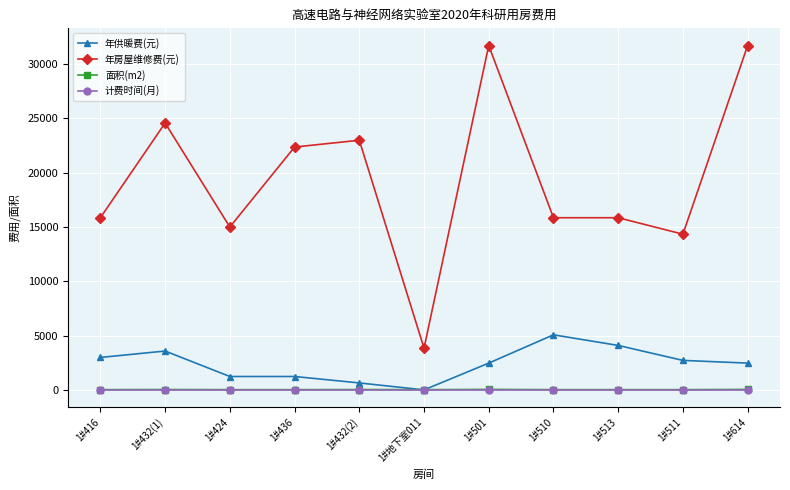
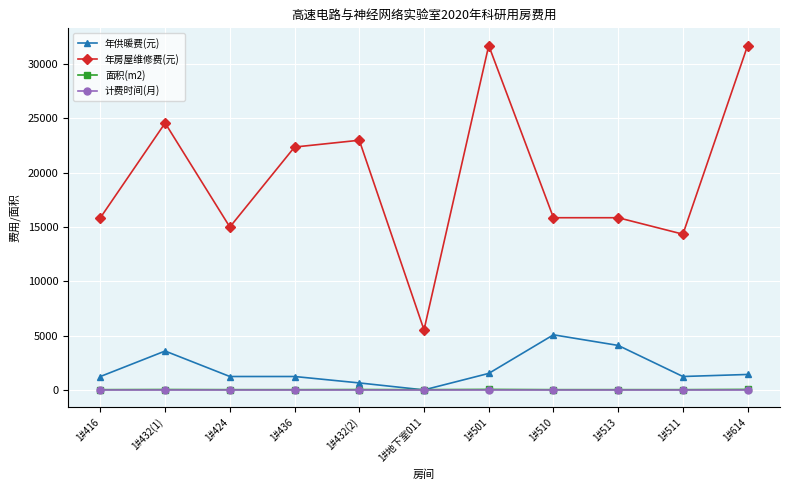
  {
    "年供暖费(元)": {
-     "1#416": 3000,
+     "1#416": 1200,
      "1#432(1)": 3600,
      "1#424": 1200,
      "1#436": 1200,
      "1#432(2)": 600,
-     "1#501": 2500,
+     "1#501": 1500,
      "1#510": 5100,
      "1#513": 4100,
-     "1#511": 2700,
-     "1#614": 2500
+     "1#511": 1200,
+     "1#614": 1400
    },
    "年房屋维修费(元)": {
      "1#416": 15800,
      "1#432(1)": 24600,
      "1#424": 15000,
      "1#436": 22300,
      "1#432(2)": 23000,
-     "1#地下室011": 3800,
+     "1#地下室011": 5500,
      "1#501": 31700,
      "1#510": 15800,
      "1#513": 15800,
      "1#511": 14300,
      "1#614": 31700
    }
  }
